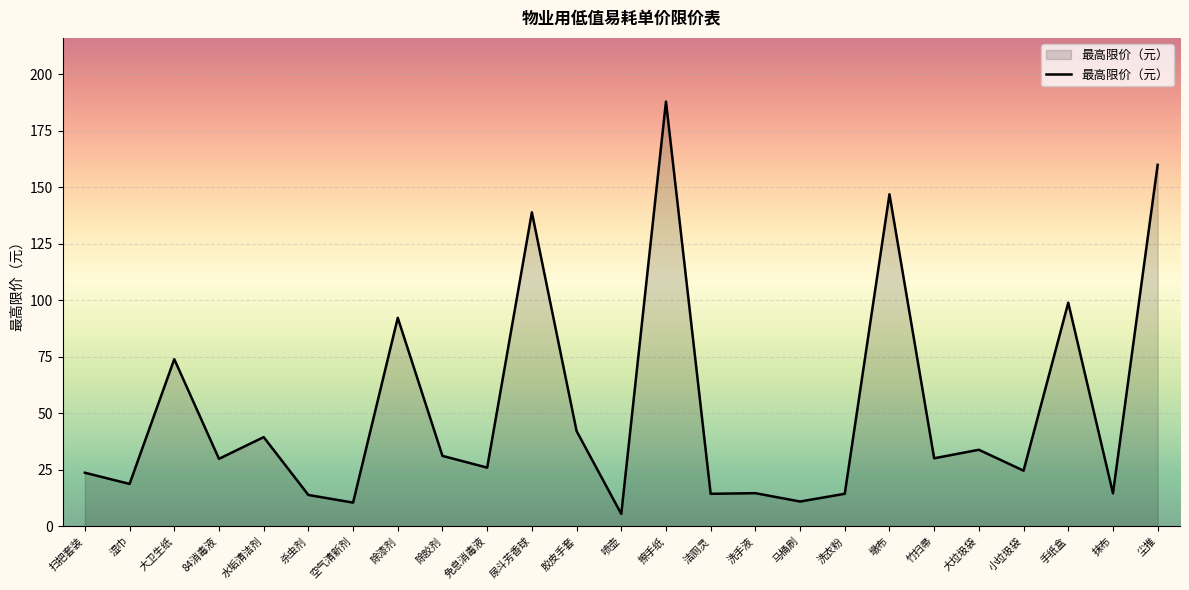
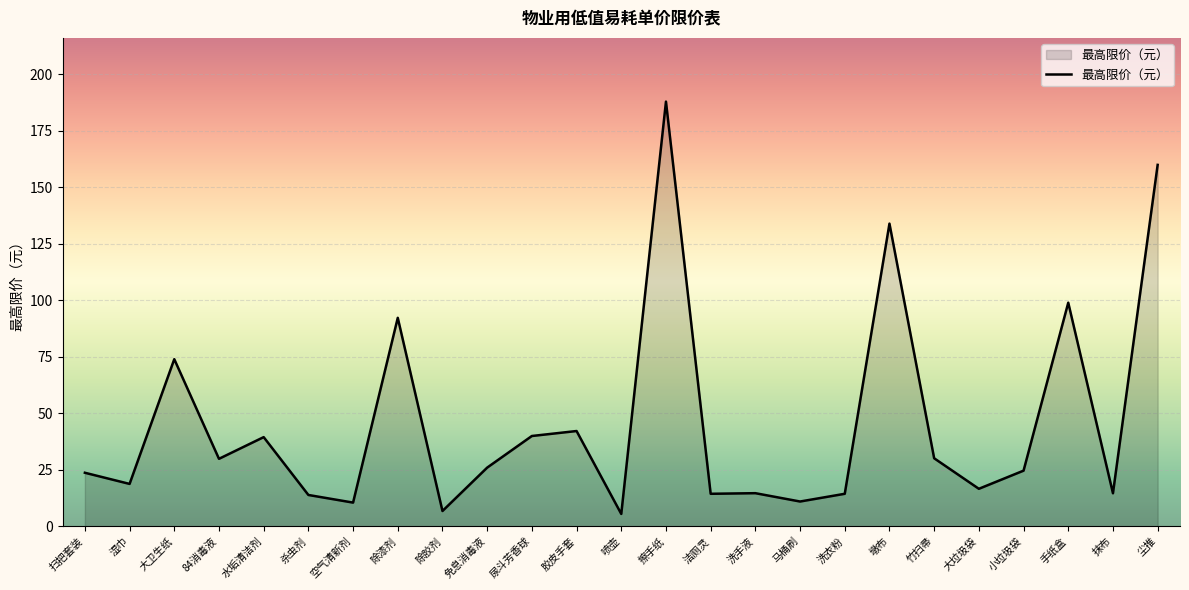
  {
    "扫把套装": 24,
    "湿巾": 19,
    "大卫生纸": 74,
    "84消毒液": 30,
    "水垢清洁剂": 40,
    "杀虫剂": 14,
    "空气清新剂": 11,
    "除漆剂": 92,
-   "除胶剂": 31,
+   "除胶剂": 7,
    "免息消毒液": 26,
-   "尿斗芳香球": 139,
+   "尿斗芳香球": 40,
    "胶皮手套": 42,
    "喷壶": 6,
    "擦手纸": 188,
    "洁厕灵": 14,
    "洗手液": 15,
    "马桶刷": 11,
    "洗衣粉": 14,
-   "墩布": 147,
+   "墩布": 134,
    "竹扫帚": 30,
-   "大垃圾袋": 34,
+   "大垃圾袋": 17,
    "小垃圾袋": 25,
    "手纸盒": 99,
    "抹布": 15,
    "尘推": 160
  }
